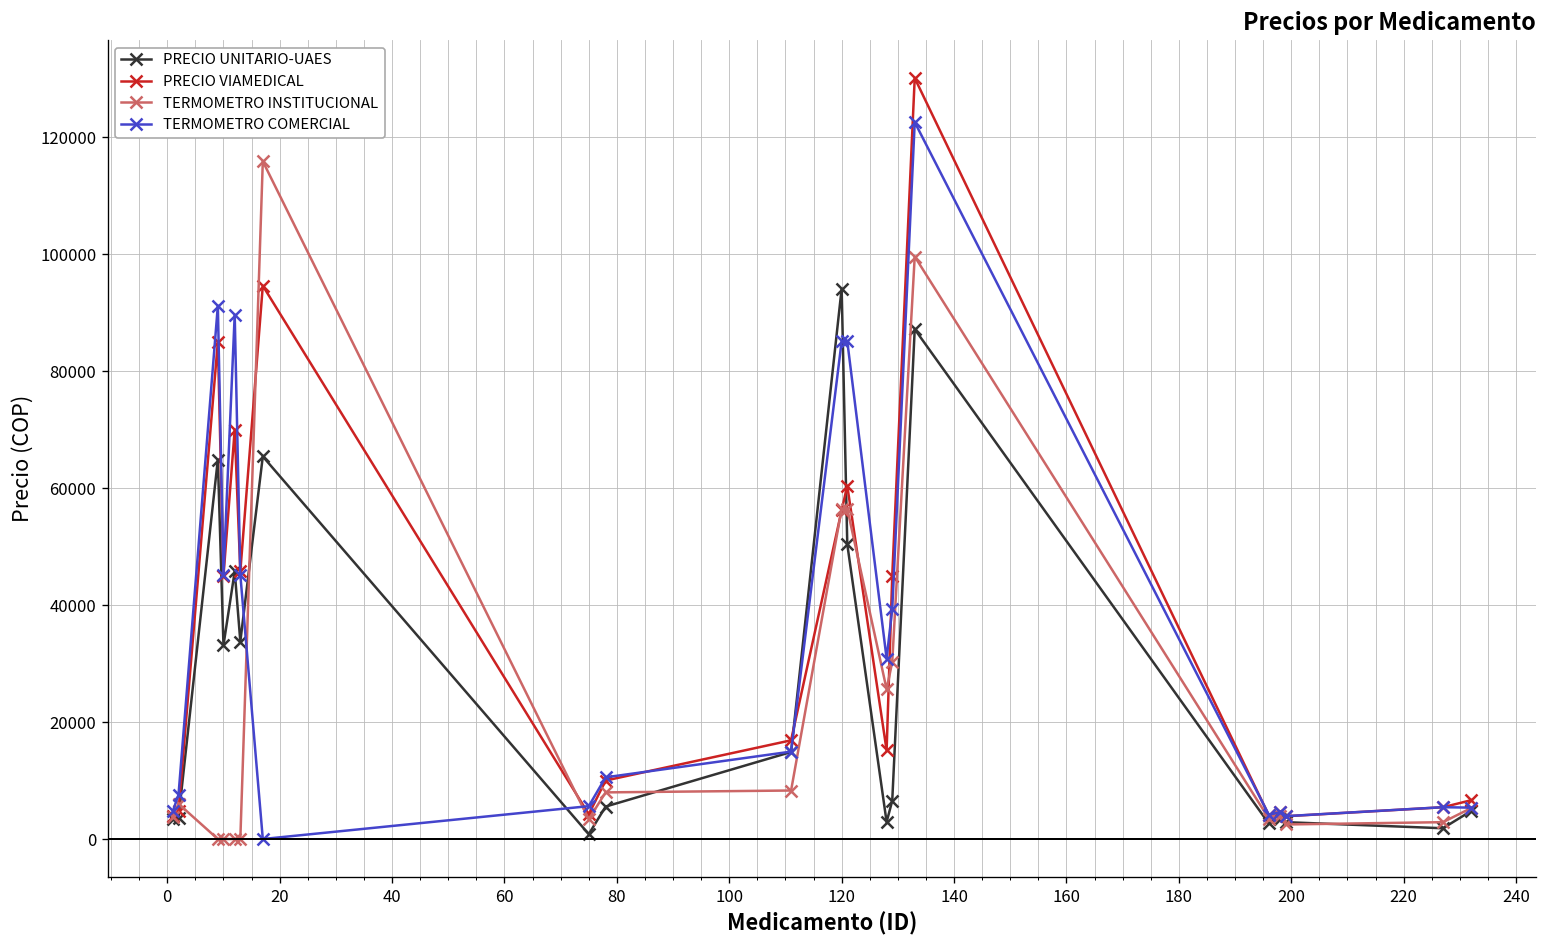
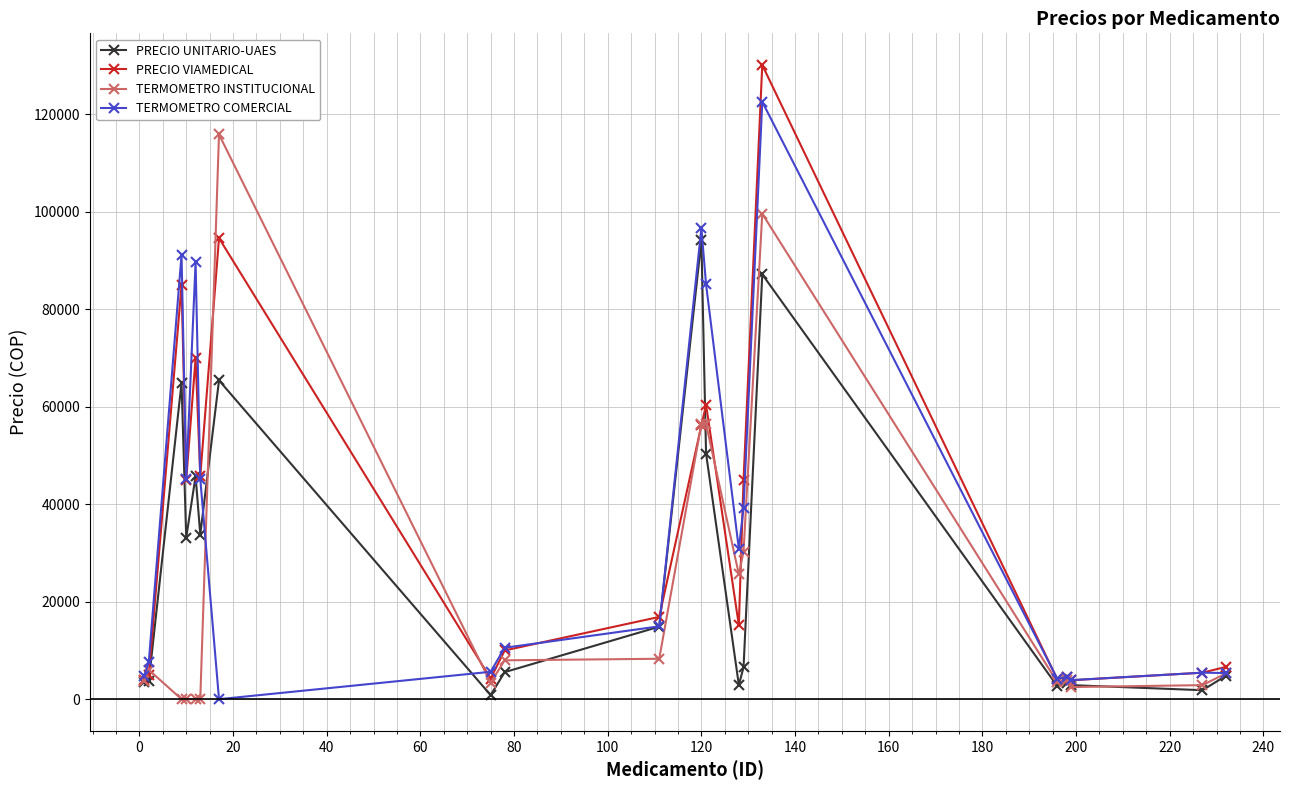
  {
    "PRECIO UNITARIO-UAES": {
      "120": 94000
    },
    "TERMOMETRO COMERCIAL": {
-     "120": 85000
+     "120": 97000
    }
  }
